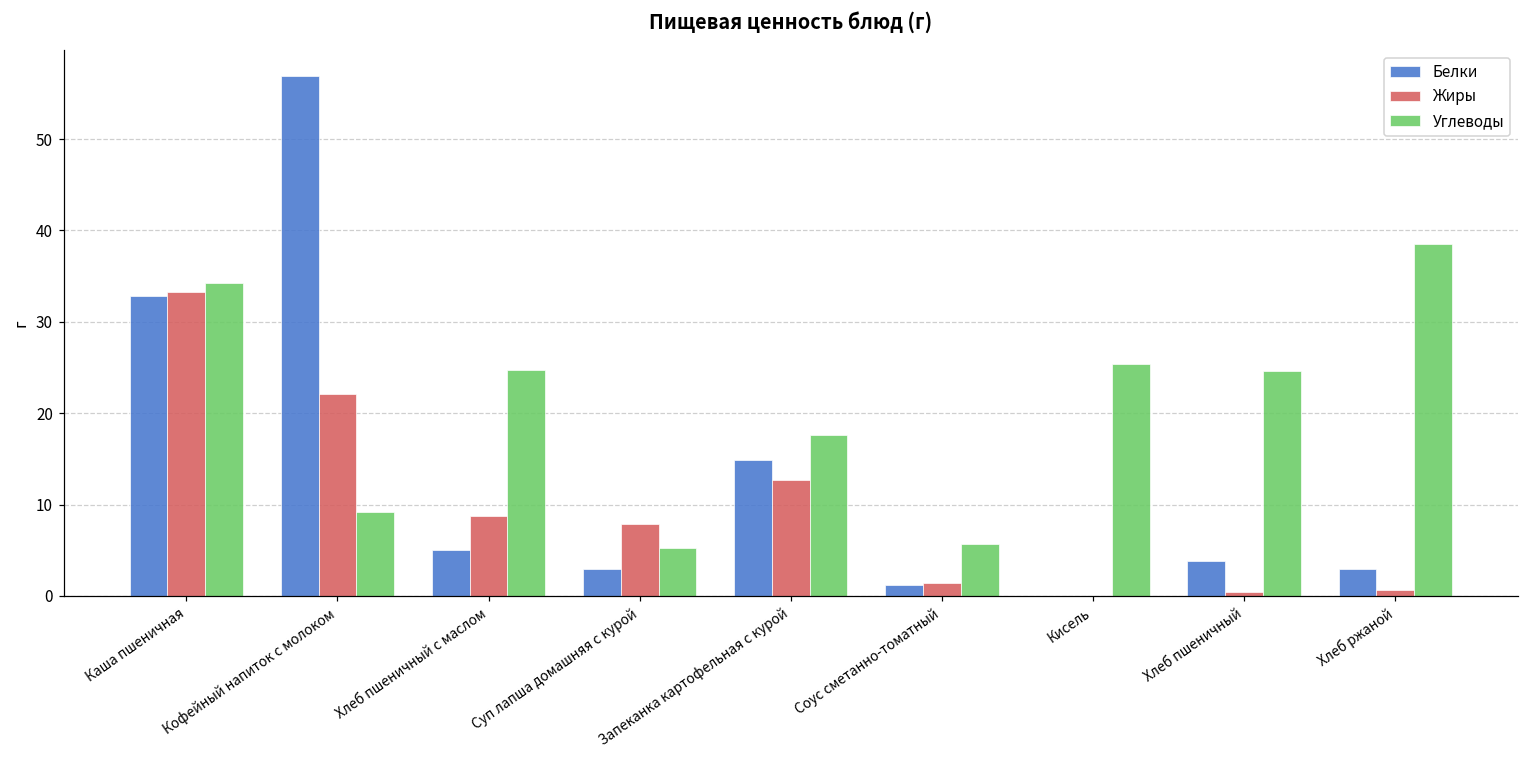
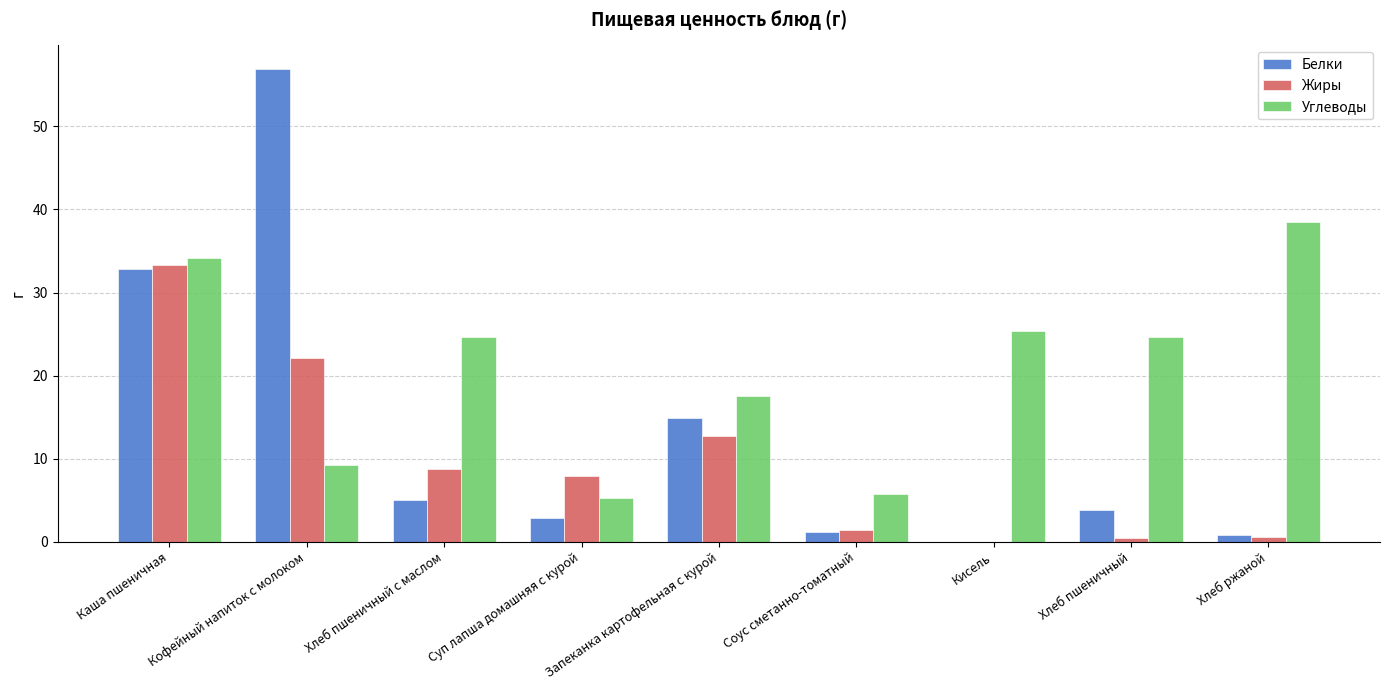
  {
    "Белки": {
      "Каша пшеничная": 33,
      "Кофейный напиток с молоком": 57,
      "Хлеб пшеничный с маслом": 5,
      "Суп лапша домашняя с курой": 3,
      "Запеканка картофельная с курой": 15,
      "Соус сметанно-томатный": 1,
      "Кисель": 0,
      "Хлеб пшеничный": 4,
-     "Хлеб ржаной": 3
+     "Хлеб ржаной": 1
    },
    "Жиры": {
      "Каша пшеничная": 33,
      "Кофейный напиток с молоком": 22,
      "Хлеб пшеничный с маслом": 9,
      "Суп лапша домашняя с курой": 8,
      "Запеканка картофельная с курой": 13,
      "Соус сметанно-томатный": 1,
      "Кисель": 0,
      "Хлеб пшеничный": 0,
      "Хлеб ржаной": 1
    },
    "Углеводы": {
      "Каша пшеничная": 34,
      "Кофейный напиток с молоком": 9,
      "Хлеб пшеничный с маслом": 25,
      "Суп лапша домашняя с курой": 5,
      "Запеканка картофельная с курой": 18,
      "Соус сметанно-томатный": 6,
      "Кисель": 25,
      "Хлеб пшеничный": 25,
      "Хлеб ржаной": 39
    }
  }
